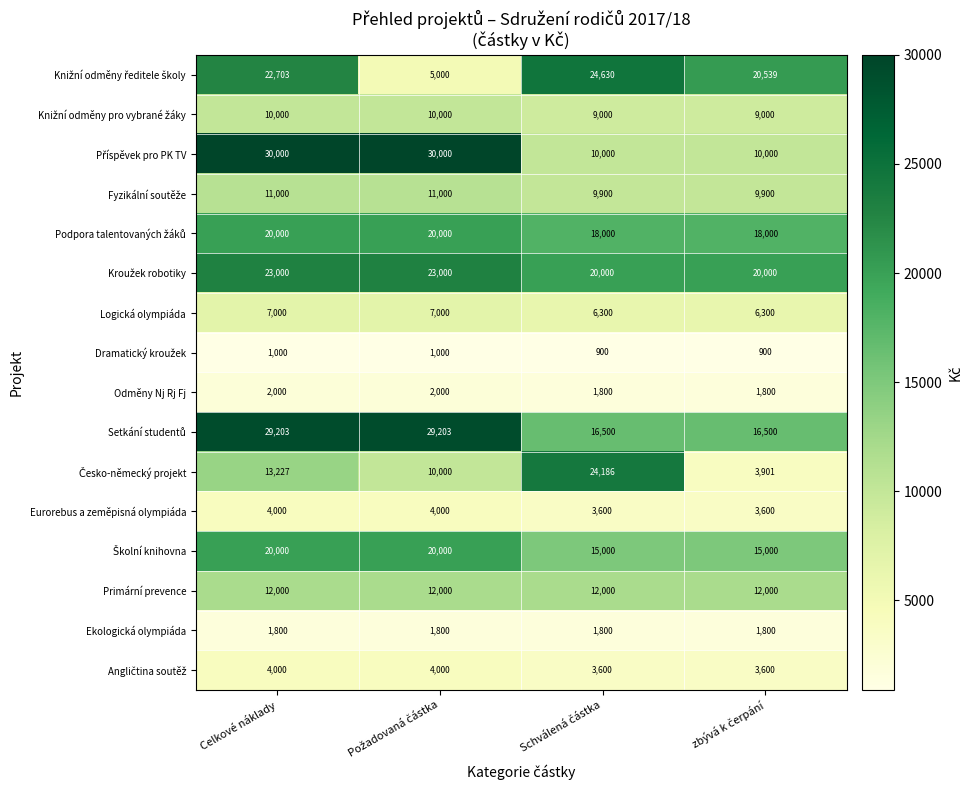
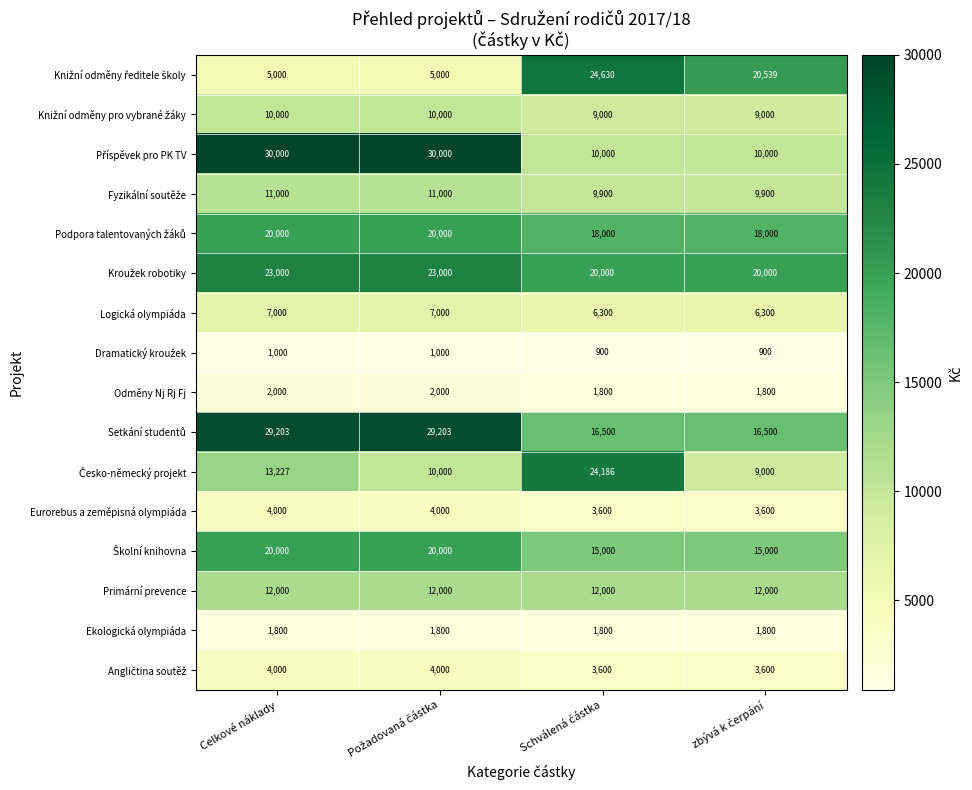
  {
    "Knižní odměny ředitele školy": {
-     "Celkové náklady": "22,703",
+     "Celkové náklady": "5,000",
      "Požadovaná částka": "5,000",
      "Schválená částka": "24,630",
      "zbývá k čerpání": "20,539"
    },
    "Knižní odměny pro vybrané žáky": {
      "Celkové náklady": "10,000",
      "Požadovaná částka": "10,000",
      "Schválená částka": "9,000",
      "zbývá k čerpání": "9,000"
    },
    "Příspěvek pro PK TV": {
      "Celkové náklady": "30,000",
      "Požadovaná částka": "30,000",
      "Schválená částka": "10,000",
      "zbývá k čerpání": "10,000"
    },
    "Fyzikální soutěže": {
      "Celkové náklady": "11,000",
      "Požadovaná částka": "11,000",
      "Schválená částka": "9,900",
      "zbývá k čerpání": "9,900"
    },
    "Podpora talentovaných žáků": {
      "Celkové náklady": "20,000",
      "Požadovaná částka": "20,000",
      "Schválená částka": "18,000",
      "zbývá k čerpání": "18,000"
    },
    "Kroužek robotiky": {
      "Celkové náklady": "23,000",
      "Požadovaná částka": "23,000",
      "Schválená částka": "20,000",
      "zbývá k čerpání": "20,000"
    },
    "Logická olympiáda": {
      "Celkové náklady": "7,000",
      "Požadovaná částka": "7,000",
      "Schválená částka": "6,300",
      "zbývá k čerpání": "6,300"
    },
    "Dramatický kroužek": {
      "Celkové náklady": "1,000",
      "Požadovaná částka": "1,000",
      "Schválená částka": "900",
      "zbývá k čerpání": "900"
    },
    "Odměny Nj Rj Fj": {
      "Celkové náklady": "2,000",
      "Požadovaná částka": "2,000",
      "Schválená částka": "1,800",
      "zbývá k čerpání": "1,800"
    },
    "Setkání studentů": {
      "Celkové náklady": "29,203",
      "Požadovaná částka": "29,203",
      "Schválená částka": "16,500",
      "zbývá k čerpání": "16,500"
    },
    "Česko-německý projekt": {
      "Celkové náklady": "13,227",
      "Požadovaná částka": "10,000",
      "Schválená částka": "24,186",
-     "zbývá k čerpání": "3,901"
+     "zbývá k čerpání": "9,000"
    },
    "Eurorebus a zeměpisná olympiáda": {
      "Celkové náklady": "4,000",
      "Požadovaná částka": "4,000",
      "Schválená částka": "3,600",
      "zbývá k čerpání": "3,600"
    },
    "Školní knihovna": {
      "Celkové náklady": "20,000",
      "Požadovaná částka": "20,000",
      "Schválená částka": "15,000",
      "zbývá k čerpání": "15,000"
    },
    "Primární prevence": {
      "Celkové náklady": "12,000",
      "Požadovaná částka": "12,000",
      "Schválená částka": "12,000",
      "zbývá k čerpání": "12,000"
    },
    "Ekologická olympiáda": {
      "Celkové náklady": "1,800",
      "Požadovaná částka": "1,800",
      "Schválená částka": "1,800",
      "zbývá k čerpání": "1,800"
    },
    "Angličtina soutěž": {
      "Celkové náklady": "4,000",
      "Požadovaná částka": "4,000",
      "Schválená částka": "3,600",
      "zbývá k čerpání": "3,600"
    }
  }
